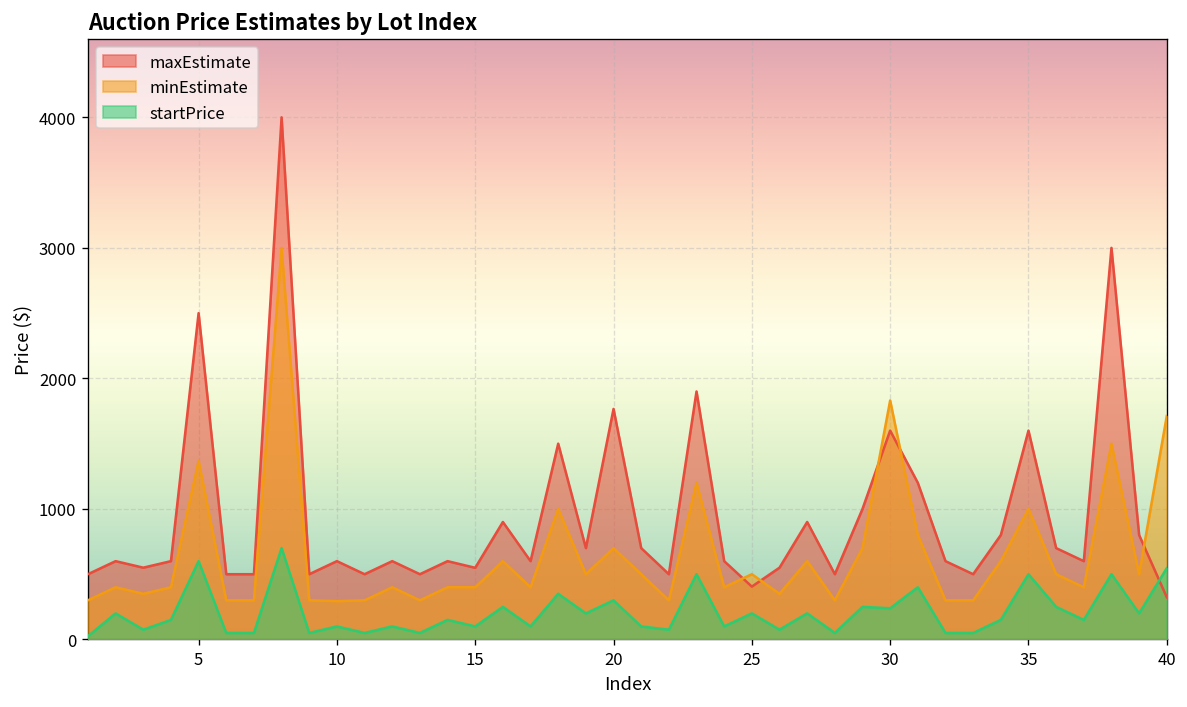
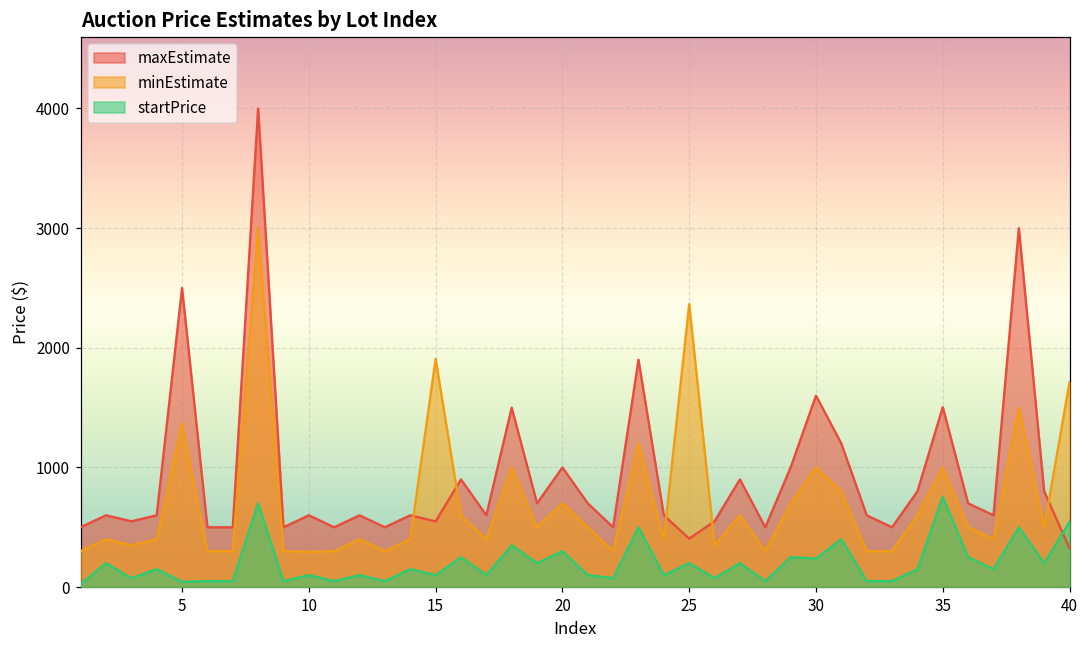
  {
    "maxEstimate": {
      "5": 2500,
      "10": 600,
      "15": 550,
-     "20": 1770,
+     "20": 1000,
      "25": 410,
      "30": 1600,
-     "35": 1600,
+     "35": 1500,
      "40": 320
    },
    "minEstimate": {
      "5": 1370,
      "10": 290,
-     "15": 400,
+     "15": 1910,
      "20": 700,
-     "25": 500,
-     "30": 1830,
+     "25": 2370,
+     "30": 1000,
      "35": 1000,
      "40": 1710
    },
    "startPrice": {
-     "5": 600,
+     "5": 40,
      "10": 100,
      "15": 100,
      "20": 300,
      "25": 200,
      "30": 240,
-     "35": 500,
+     "35": 750,
      "40": 550
    }
  }
